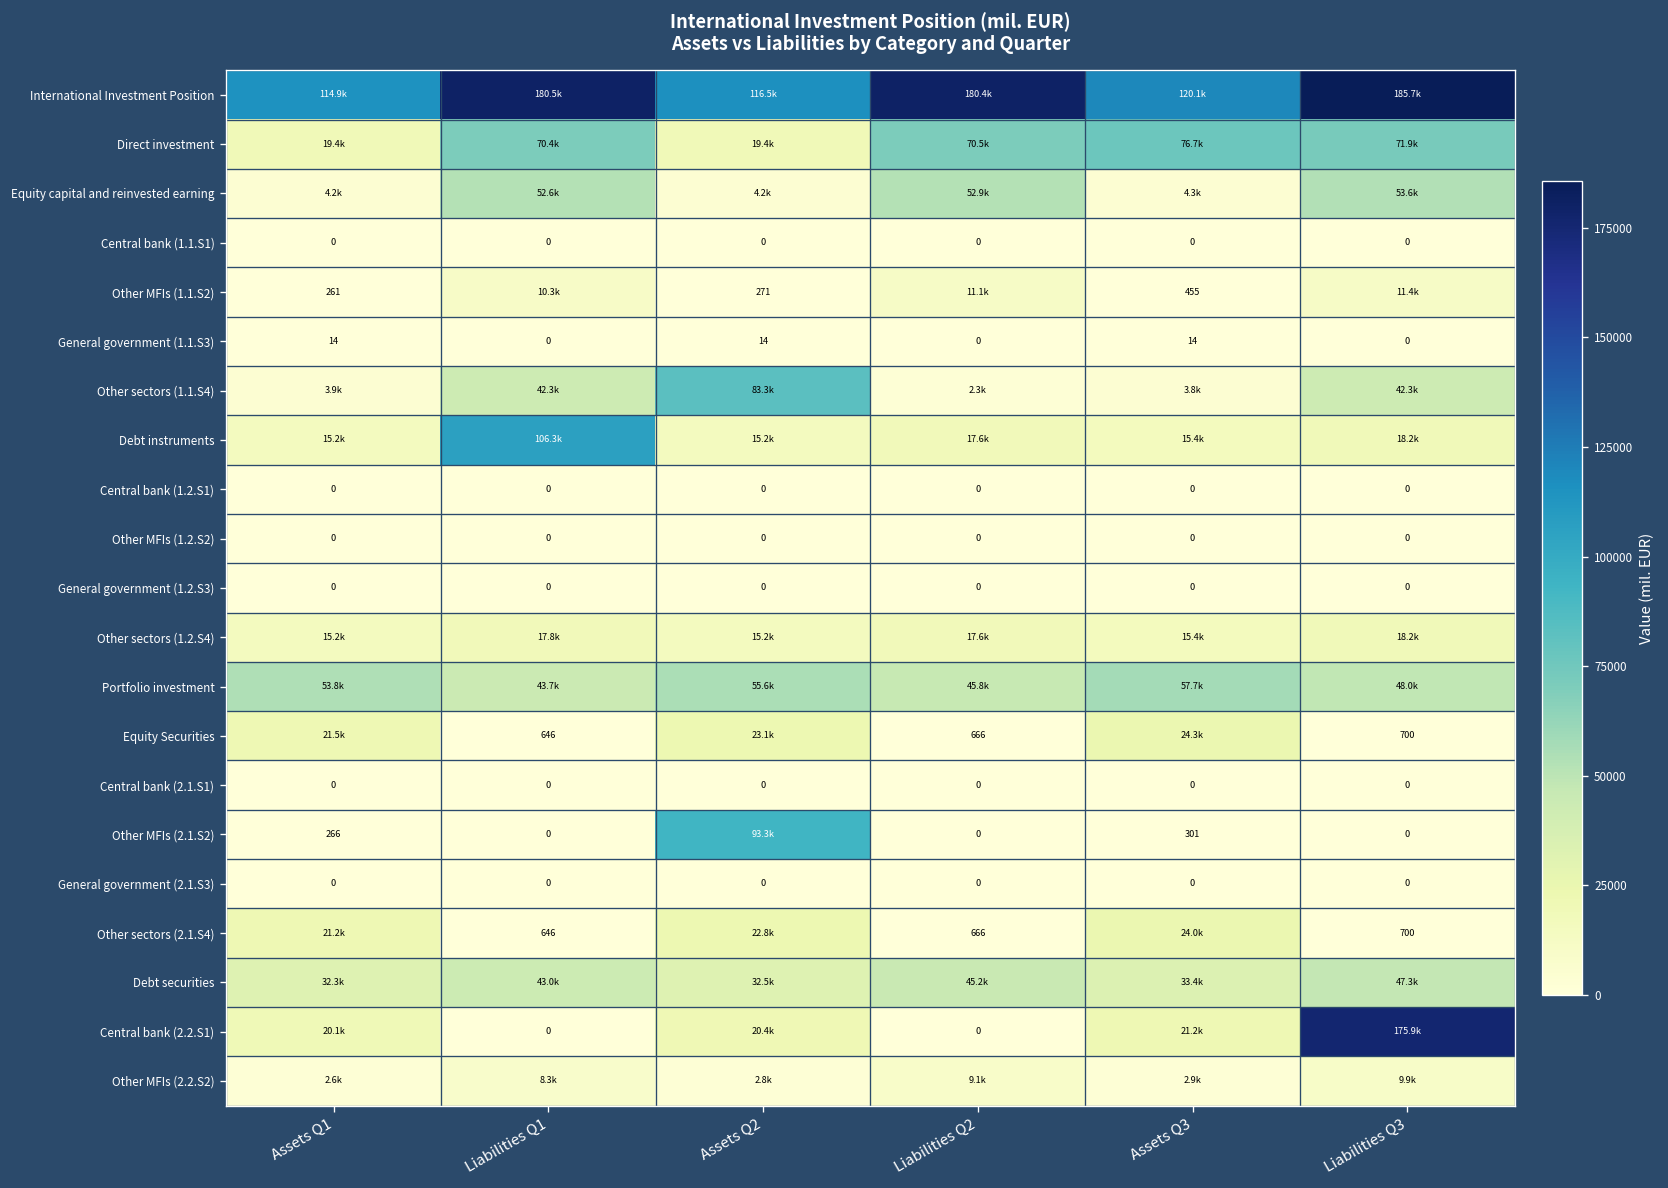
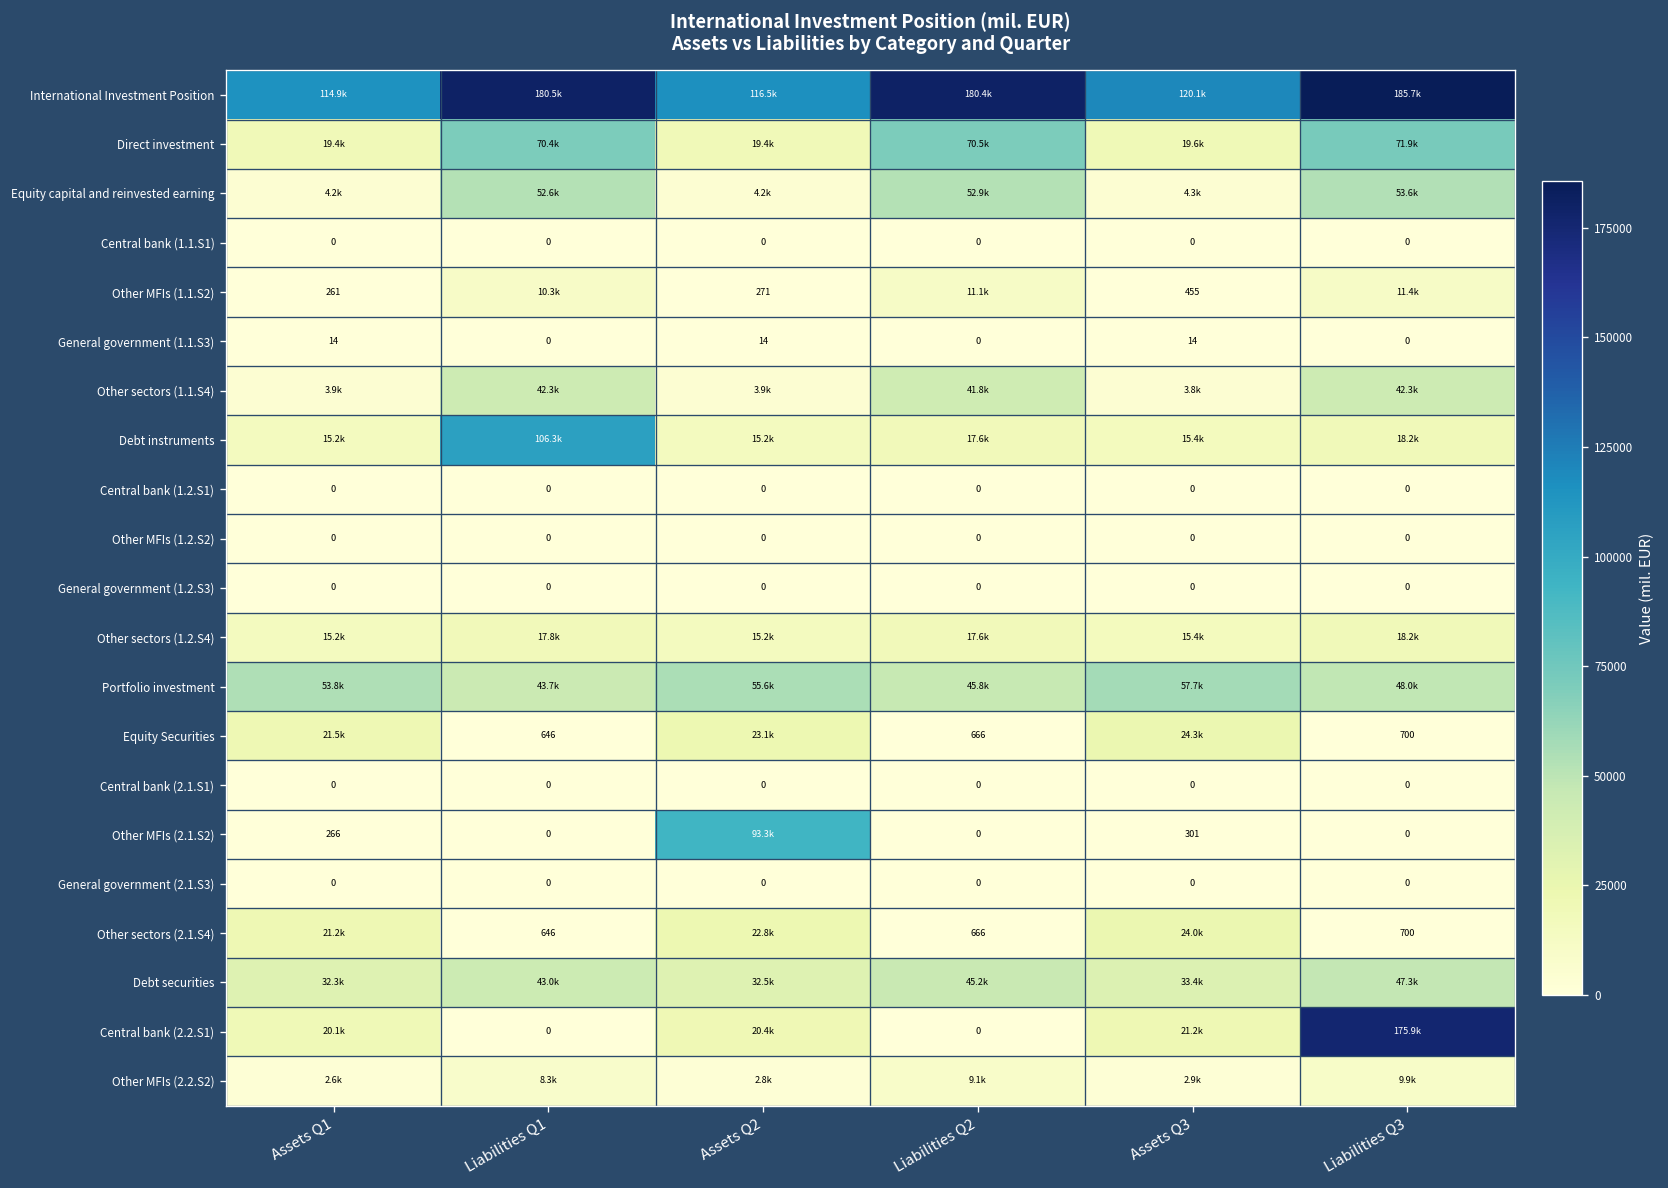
  {
    "International Investment Position": {
      "Assets Q1": "114.9k",
      "Liabilities Q1": "180.5k",
      "Assets Q2": "116.5k",
      "Liabilities Q2": "180.4k",
      "Assets Q3": "120.1k",
      "Liabilities Q3": "185.7k"
    },
    "Direct investment": {
      "Assets Q1": "19.4k",
      "Liabilities Q1": "70.4k",
      "Assets Q2": "19.4k",
      "Liabilities Q2": "70.5k",
-     "Assets Q3": "76.7k",
+     "Assets Q3": "19.6k",
      "Liabilities Q3": "71.9k"
    },
    "Equity capital and reinvested earning": {
      "Assets Q1": "4.2k",
      "Liabilities Q1": "52.6k",
      "Assets Q2": "4.2k",
      "Liabilities Q2": "52.9k",
      "Assets Q3": "4.3k",
      "Liabilities Q3": "53.6k"
    },
    "Central bank (1.1.S1)": {
      "Assets Q1": "0",
      "Liabilities Q1": "0",
      "Assets Q2": "0",
      "Liabilities Q2": "0",
      "Assets Q3": "0",
      "Liabilities Q3": "0"
    },
    "Other MFIs (1.1.S2)": {
      "Assets Q1": "261",
      "Liabilities Q1": "10.3k",
      "Assets Q2": "271",
      "Liabilities Q2": "11.1k",
      "Assets Q3": "455",
      "Liabilities Q3": "11.4k"
    },
    "General government (1.1.S3)": {
      "Assets Q1": "14",
      "Liabilities Q1": "0",
      "Assets Q2": "14",
      "Liabilities Q2": "0",
      "Assets Q3": "14",
      "Liabilities Q3": "0"
    },
    "Other sectors (1.1.S4)": {
      "Assets Q1": "3.9k",
      "Liabilities Q1": "42.3k",
-     "Assets Q2": "83.3k",
-     "Liabilities Q2": "2.3k",
+     "Assets Q2": "3.9k",
+     "Liabilities Q2": "41.8k",
      "Assets Q3": "3.8k",
      "Liabilities Q3": "42.3k"
    },
    "Debt instruments": {
      "Assets Q1": "15.2k",
      "Liabilities Q1": "106.3k",
      "Assets Q2": "15.2k",
      "Liabilities Q2": "17.6k",
      "Assets Q3": "15.4k",
      "Liabilities Q3": "18.2k"
    },
    "Central bank (1.2.S1)": {
      "Assets Q1": "0",
      "Liabilities Q1": "0",
      "Assets Q2": "0",
      "Liabilities Q2": "0",
      "Assets Q3": "0",
      "Liabilities Q3": "0"
    },
    "Other MFIs (1.2.S2)": {
      "Assets Q1": "0",
      "Liabilities Q1": "0",
      "Assets Q2": "0",
      "Liabilities Q2": "0",
      "Assets Q3": "0",
      "Liabilities Q3": "0"
    },
    "General government (1.2.S3)": {
      "Assets Q1": "0",
      "Liabilities Q1": "0",
      "Assets Q2": "0",
      "Liabilities Q2": "0",
      "Assets Q3": "0",
      "Liabilities Q3": "0"
    },
    "Other sectors (1.2.S4)": {
      "Assets Q1": "15.2k",
      "Liabilities Q1": "17.8k",
      "Assets Q2": "15.2k",
      "Liabilities Q2": "17.6k",
      "Assets Q3": "15.4k",
      "Liabilities Q3": "18.2k"
    },
    "Portfolio investment": {
      "Assets Q1": "53.8k",
      "Liabilities Q1": "43.7k",
      "Assets Q2": "55.6k",
      "Liabilities Q2": "45.8k",
      "Assets Q3": "57.7k",
      "Liabilities Q3": "48.0k"
    },
    "Equity Securities": {
      "Assets Q1": "21.5k",
      "Liabilities Q1": "646",
      "Assets Q2": "23.1k",
      "Liabilities Q2": "666",
      "Assets Q3": "24.3k",
      "Liabilities Q3": "700"
    },
    "Central bank (2.1.S1)": {
      "Assets Q1": "0",
      "Liabilities Q1": "0",
      "Assets Q2": "0",
      "Liabilities Q2": "0",
      "Assets Q3": "0",
      "Liabilities Q3": "0"
    },
    "Other MFIs (2.1.S2)": {
      "Assets Q1": "266",
      "Liabilities Q1": "0",
      "Assets Q2": "93.3k",
      "Liabilities Q2": "0",
      "Assets Q3": "301",
      "Liabilities Q3": "0"
    },
    "General government (2.1.S3)": {
      "Assets Q1": "0",
      "Liabilities Q1": "0",
      "Assets Q2": "0",
      "Liabilities Q2": "0",
      "Assets Q3": "0",
      "Liabilities Q3": "0"
    },
    "Other sectors (2.1.S4)": {
      "Assets Q1": "21.2k",
      "Liabilities Q1": "646",
      "Assets Q2": "22.8k",
      "Liabilities Q2": "666",
      "Assets Q3": "24.0k",
      "Liabilities Q3": "700"
    },
    "Debt securities": {
      "Assets Q1": "32.3k",
      "Liabilities Q1": "43.0k",
      "Assets Q2": "32.5k",
      "Liabilities Q2": "45.2k",
      "Assets Q3": "33.4k",
      "Liabilities Q3": "47.3k"
    },
    "Central bank (2.2.S1)": {
      "Assets Q1": "20.1k",
      "Liabilities Q1": "0",
      "Assets Q2": "20.4k",
      "Liabilities Q2": "0",
      "Assets Q3": "21.2k",
      "Liabilities Q3": "175.9k"
    },
    "Other MFIs (2.2.S2)": {
      "Assets Q1": "2.6k",
      "Liabilities Q1": "8.3k",
      "Assets Q2": "2.8k",
      "Liabilities Q2": "9.1k",
      "Assets Q3": "2.9k",
      "Liabilities Q3": "9.9k"
    }
  }
